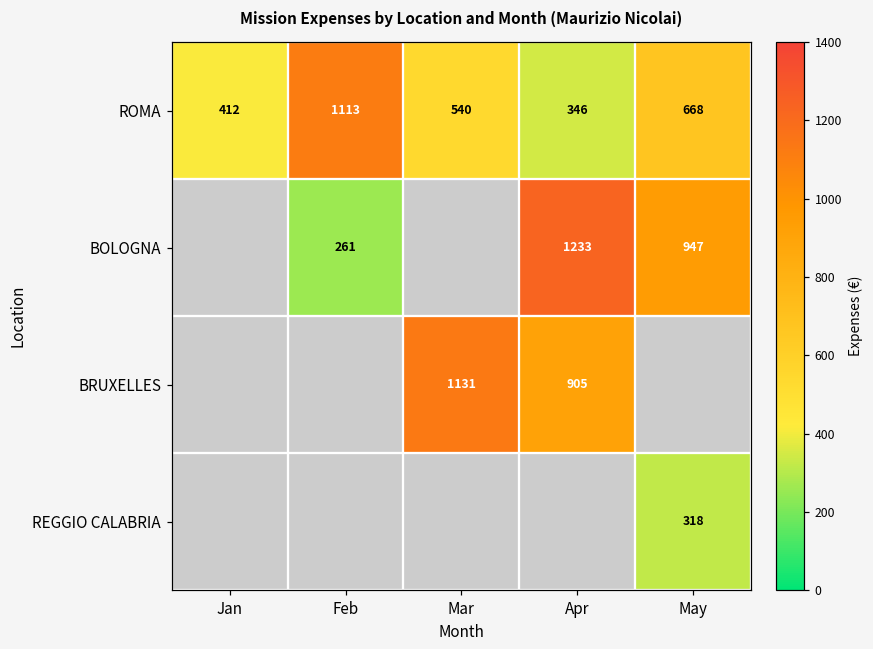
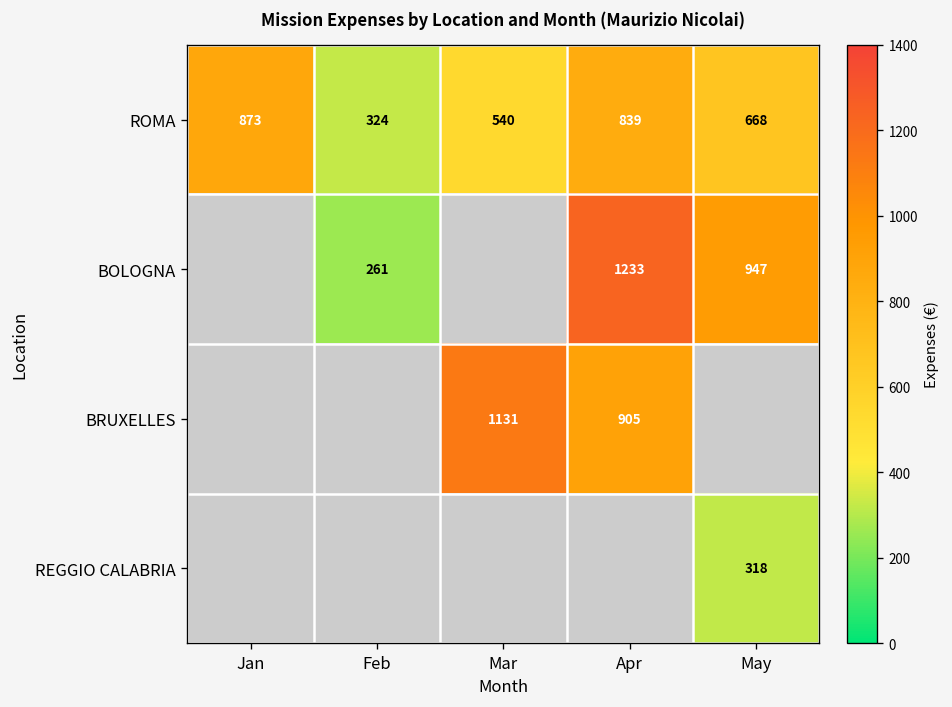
  {
    "ROMA": {
-     "Jan": 412,
-     "Feb": 1113,
+     "Jan": 873,
+     "Feb": 324,
      "Mar": 540,
-     "Apr": 346,
+     "Apr": 839,
      "May": 668
    },
    "BOLOGNA": {
      "Feb": 261,
      "Apr": 1233,
      "May": 947
    },
    "BRUXELLES": {
      "Mar": 1131,
      "Apr": 905
    },
    "REGGIO CALABRIA": {
      "May": 318
    }
  }
